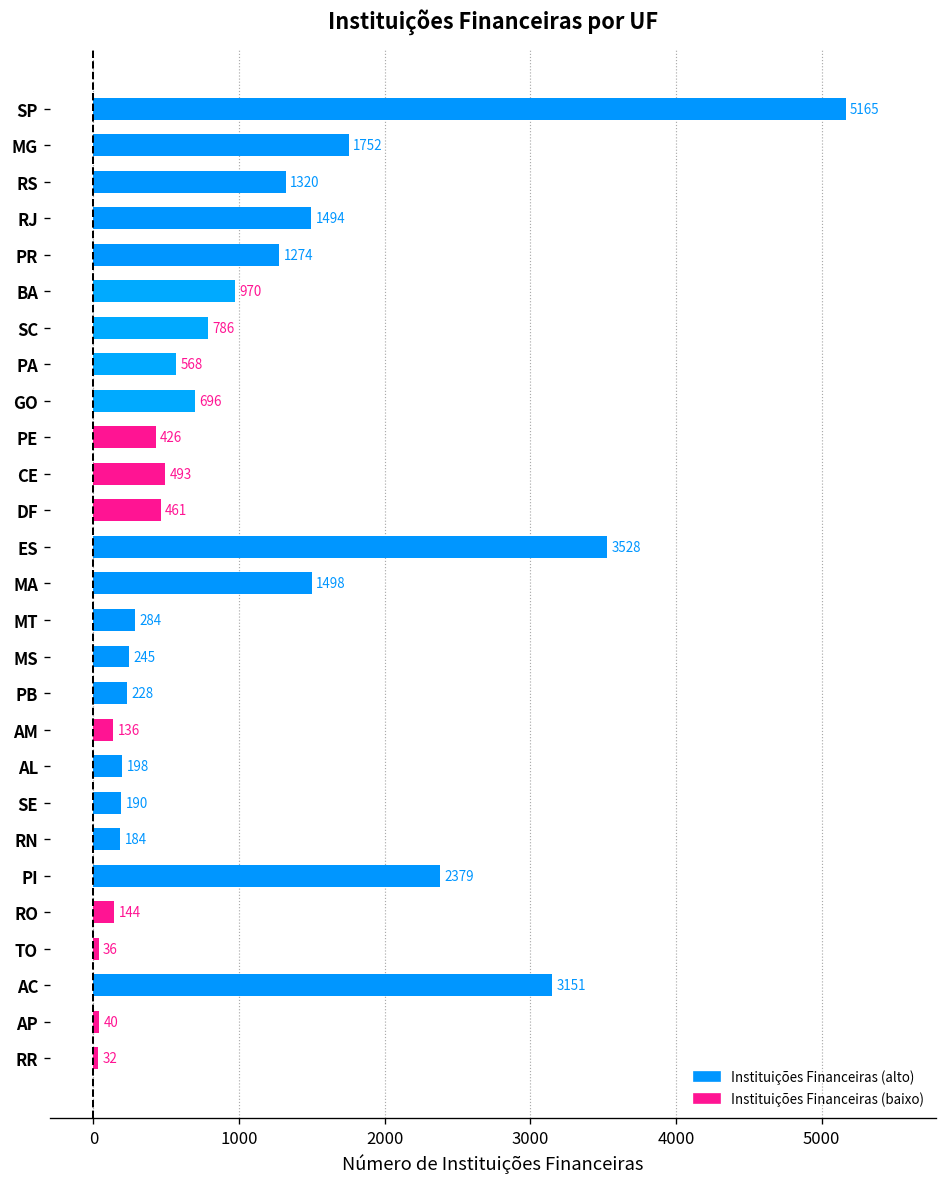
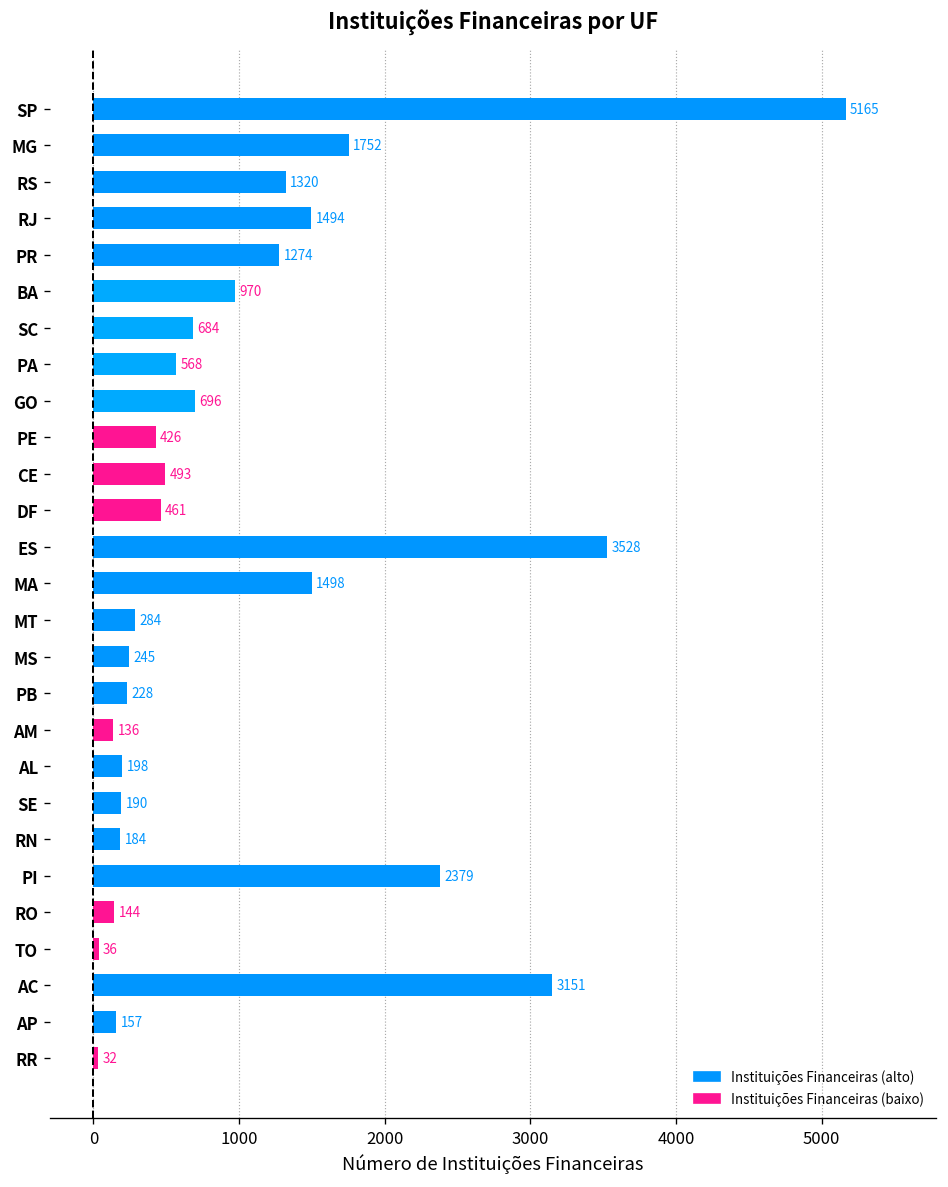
  {
    "SP": 5165,
    "MG": 1752,
    "RS": 1320,
    "RJ": 1494,
    "PR": 1274,
    "BA": 970,
-   "SC": 786,
+   "SC": 684,
    "PA": 568,
    "GO": 696,
    "PE": 426,
    "CE": 493,
    "DF": 461,
    "ES": 3528,
    "MA": 1498,
    "MT": 284,
    "MS": 245,
    "PB": 228,
    "AM": 136,
    "AL": 198,
    "SE": 190,
    "RN": 184,
    "PI": 2379,
    "RO": 144,
    "TO": 36,
    "AC": 3151,
-   "AP": 40,
+   "AP": 157,
    "RR": 32
  }
